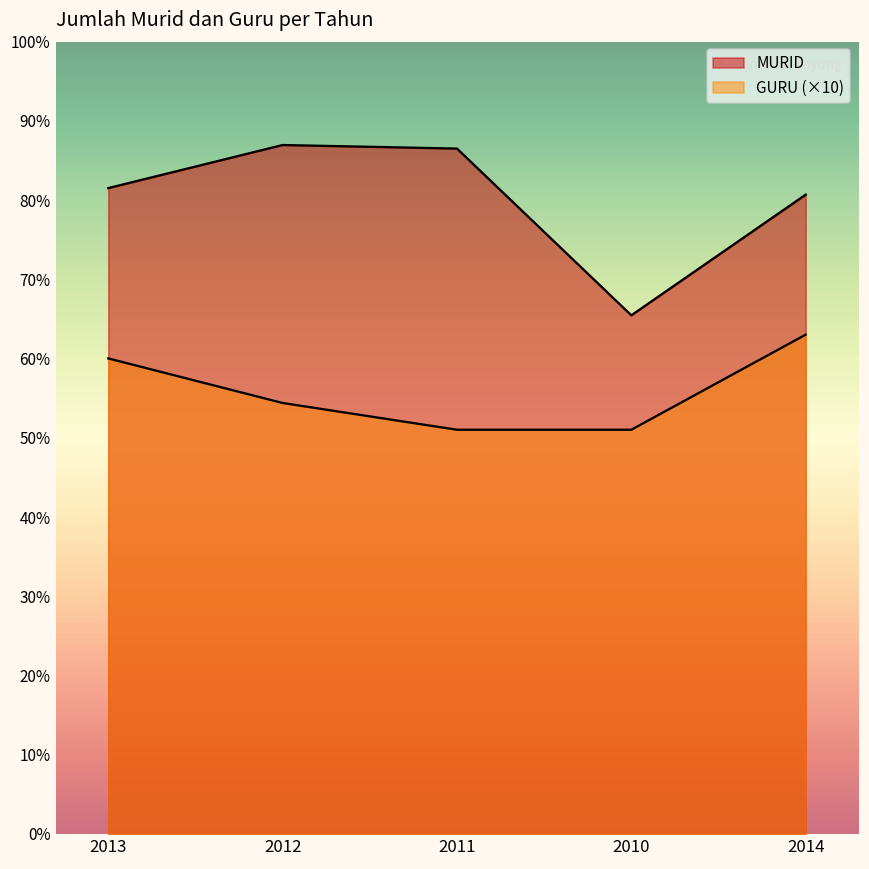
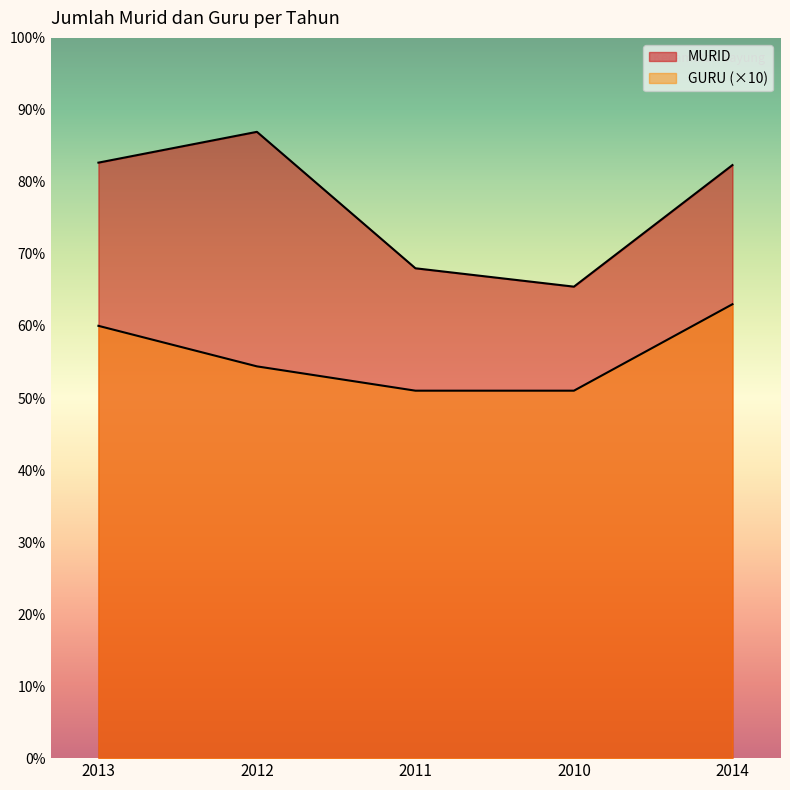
  {
    "MURID": {
-     "2013": "82%",
+     "2013": "83%",
      "2012": "87%",
-     "2011": "87%",
+     "2011": "68%",
      "2010": "65%",
-     "2014": "81%"
+     "2014": "82%"
    },
    "GURU (×10)": {
      "2013": "60%",
      "2012": "54%",
      "2011": "51%",
      "2010": "51%",
      "2014": "63%"
    }
  }
